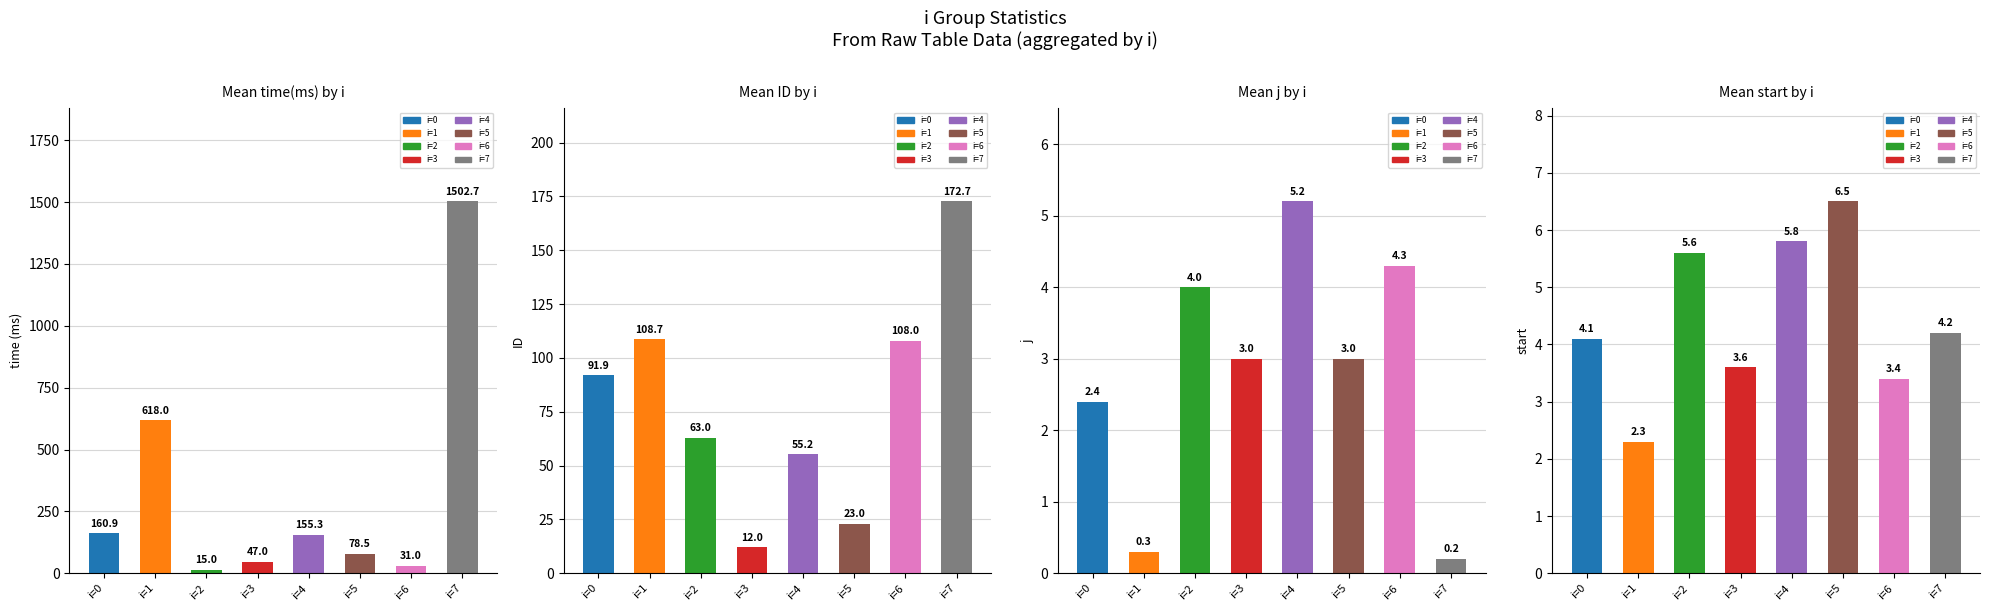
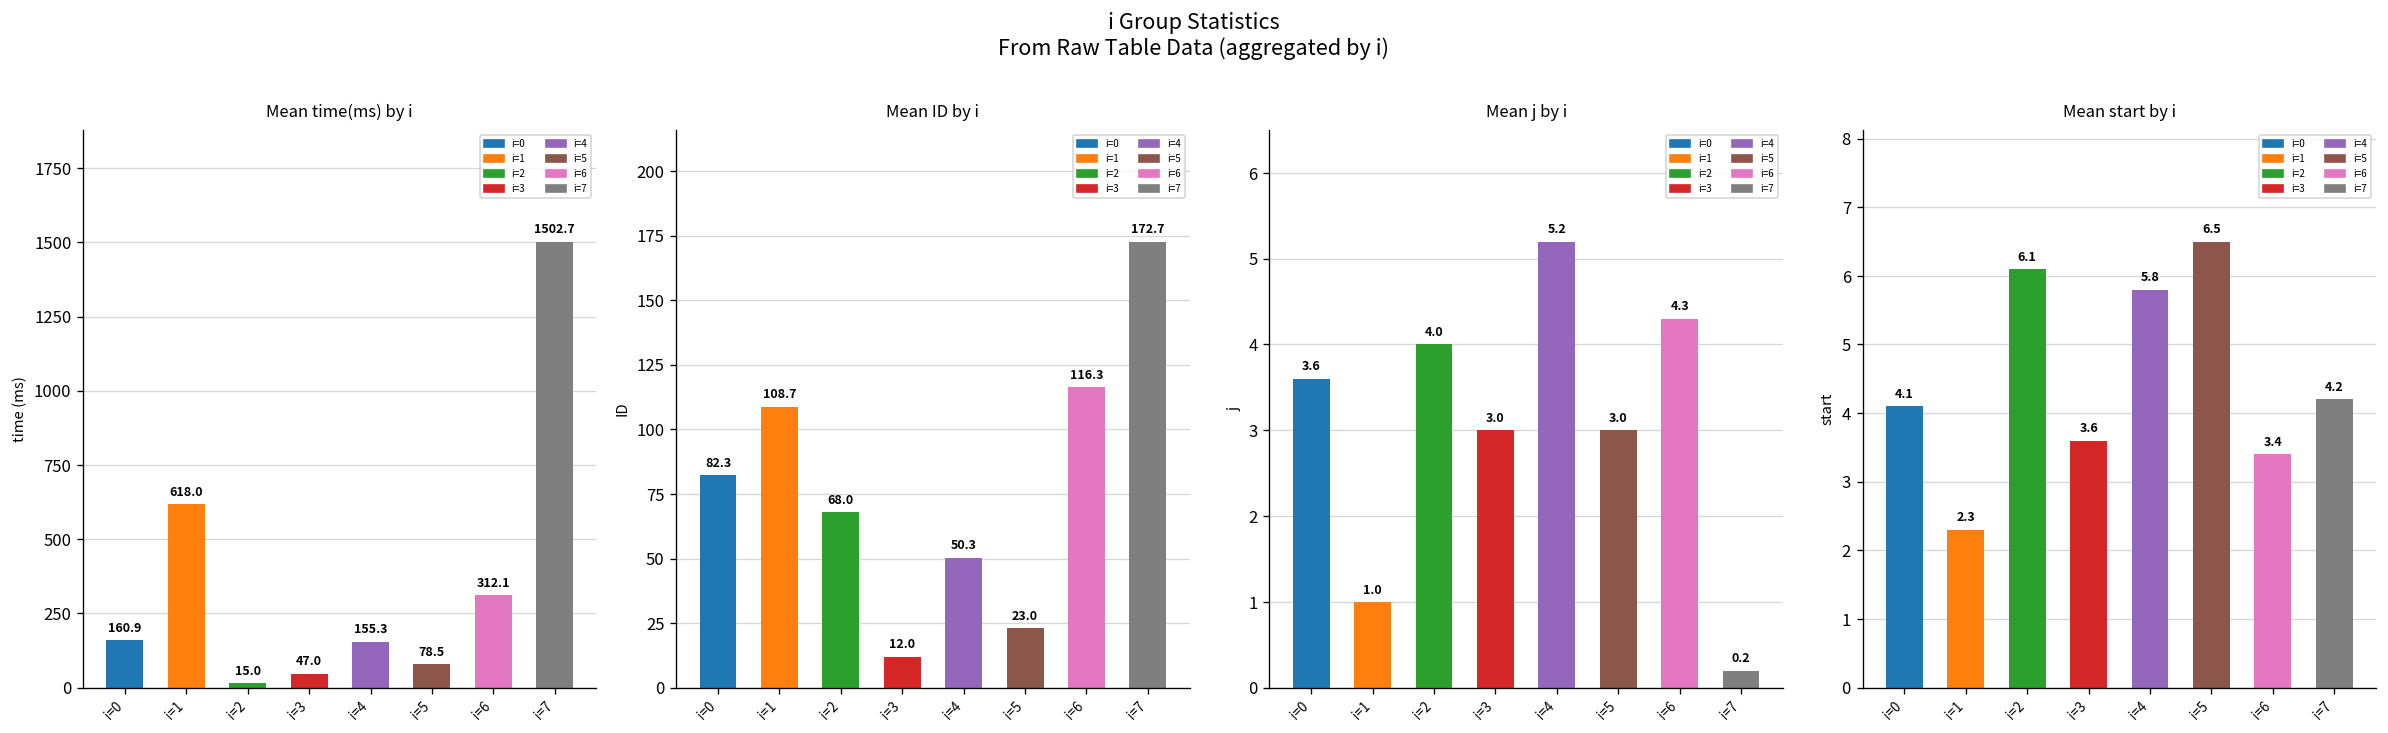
  {
    "Mean time(ms) by i": {
      "i=0": 160.9,
      "i=1": 618.0,
      "i=2": 15.0,
      "i=3": 47.0,
      "i=4": 155.3,
      "i=5": 78.5,
-     "i=6": 31.0,
+     "i=6": 312.1,
      "i=7": 1502.7
    },
    "Mean ID by i": {
-     "i=0": 91.9,
+     "i=0": 82.3,
      "i=1": 108.7,
-     "i=2": 63.0,
+     "i=2": 68.0,
      "i=3": 12.0,
-     "i=4": 55.2,
+     "i=4": 50.3,
      "i=5": 23.0,
-     "i=6": 108.0,
+     "i=6": 116.3,
      "i=7": 172.7
    },
    "Mean j by i": {
-     "i=0": 2.4,
-     "i=1": 0.3,
+     "i=0": 3.6,
+     "i=1": 1.0,
      "i=2": 4.0,
      "i=3": 3.0,
      "i=4": 5.2,
      "i=5": 3.0,
      "i=6": 4.3,
      "i=7": 0.2
    },
    "Mean start by i": {
      "i=0": 4.1,
      "i=1": 2.3,
-     "i=2": 5.6,
+     "i=2": 6.1,
      "i=3": 3.6,
      "i=4": 5.8,
      "i=5": 6.5,
      "i=6": 3.4,
      "i=7": 4.2
    }
  }
